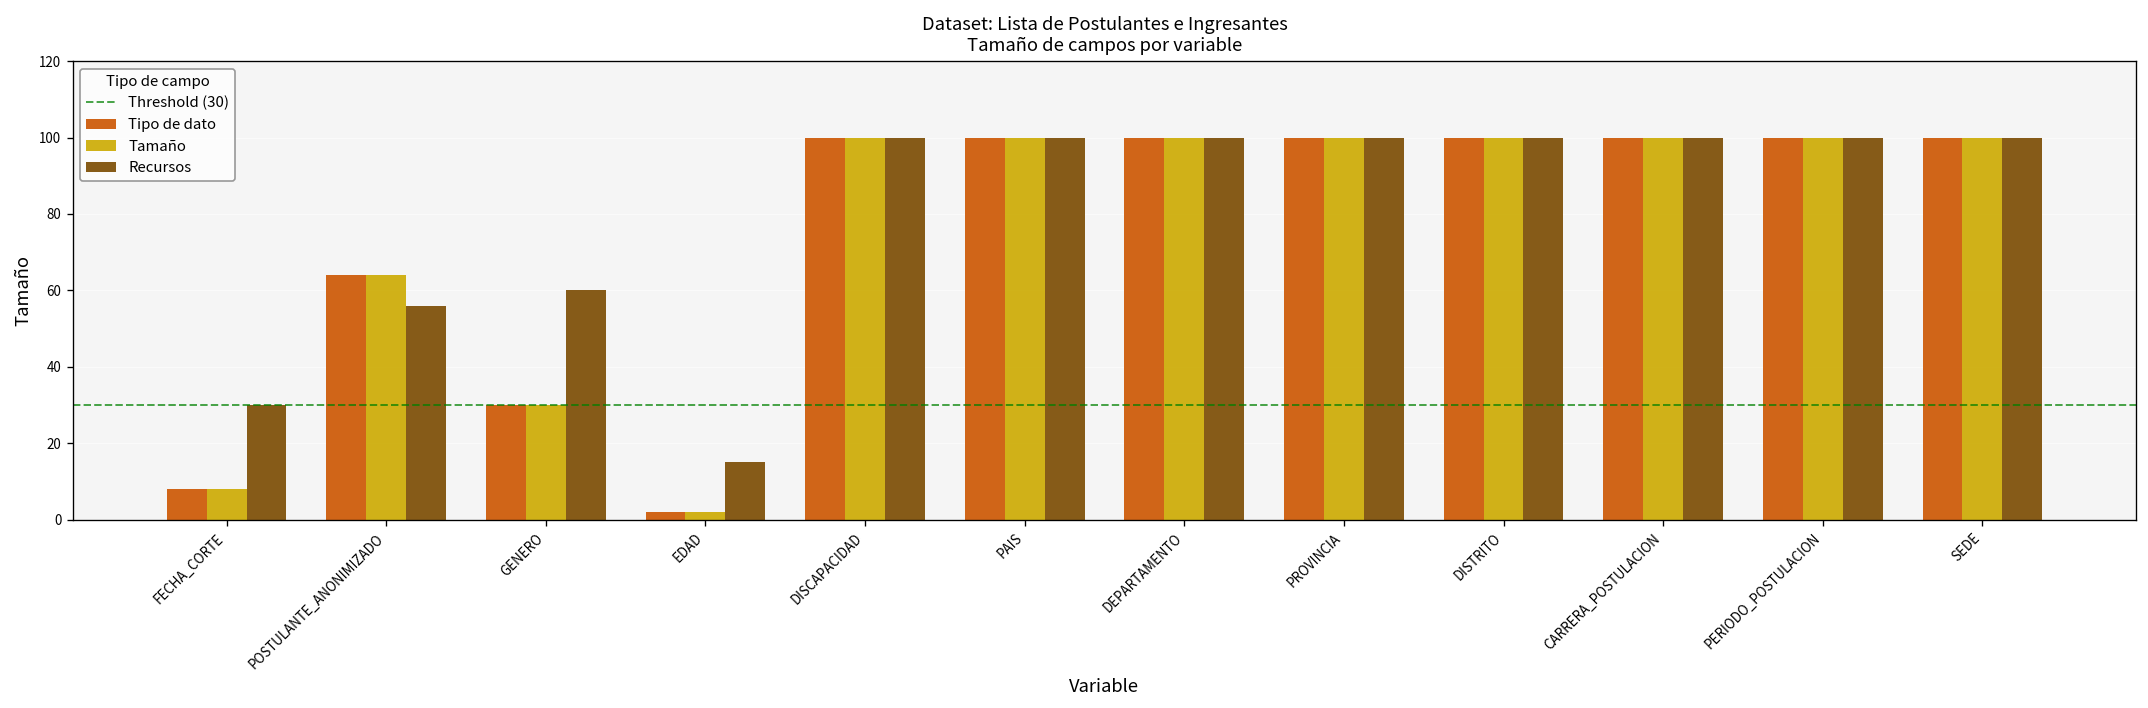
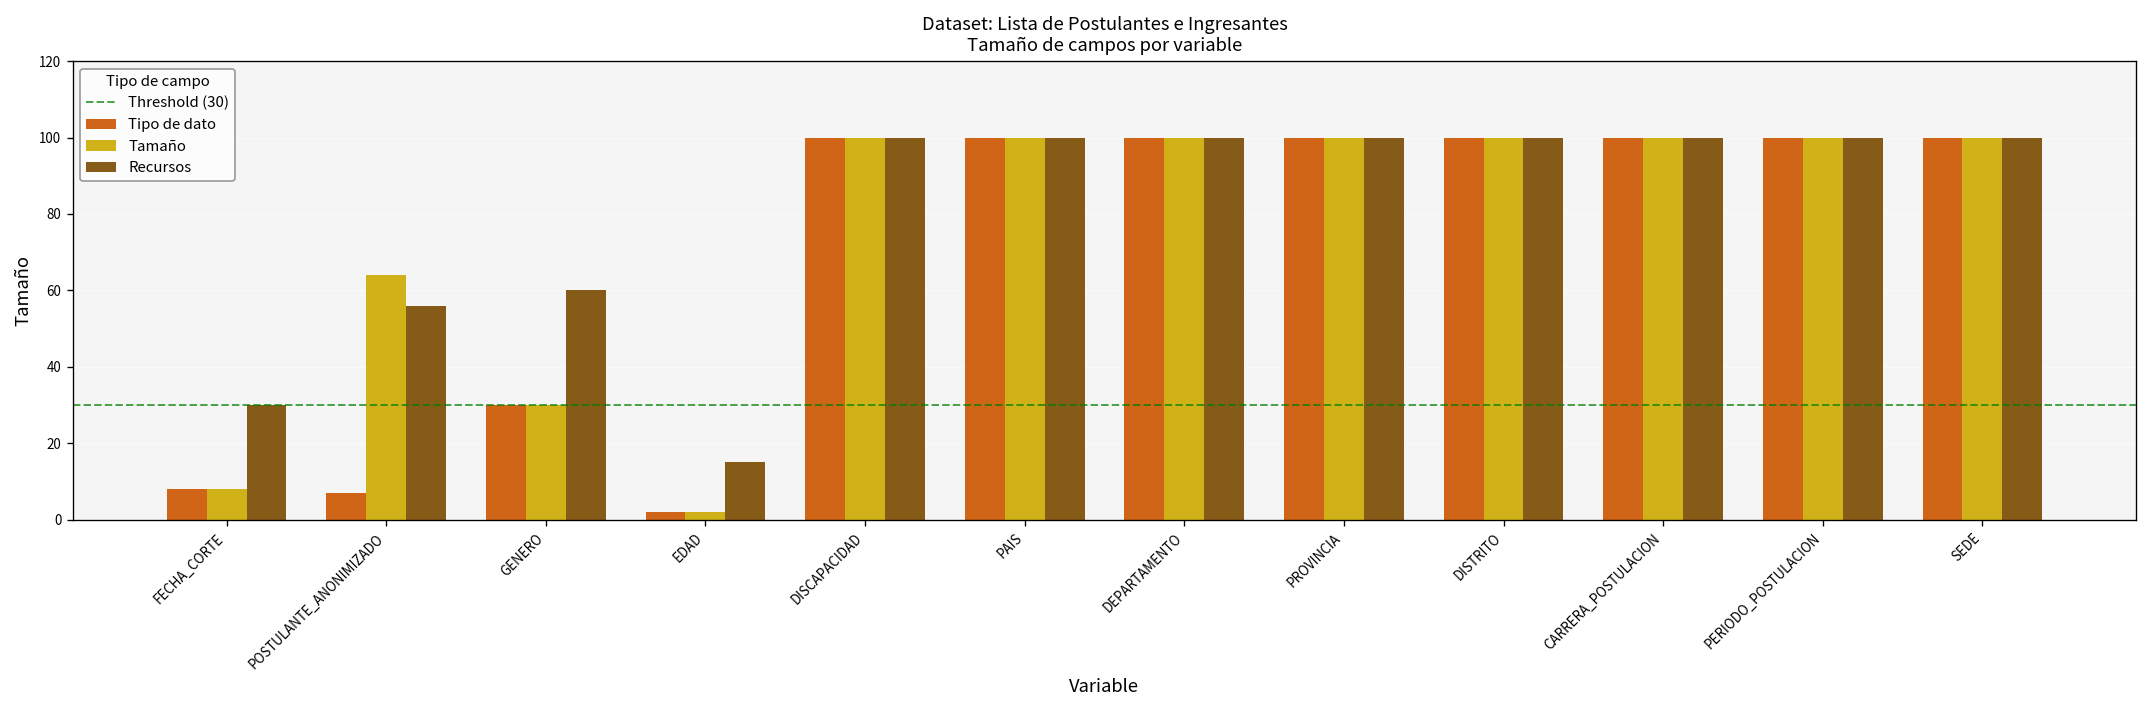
  {
    "Tipo de dato": {
      "FECHA_CORTE": 8,
-     "POSTULANTE_ANONIMIZADO": 64,
+     "POSTULANTE_ANONIMIZADO": 7,
      "GENERO": 30,
      "EDAD": 2,
      "DISCAPACIDAD": 100,
      "PAIS": 100,
      "DEPARTAMENTO": 100,
      "PROVINCIA": 100,
      "DISTRITO": 100,
      "CARRERA_POSTULACION": 100,
      "PERIODO_POSTULACION": 100,
      "SEDE": 100
    },
    "Tamaño": {
      "FECHA_CORTE": 8,
      "POSTULANTE_ANONIMIZADO": 64,
      "GENERO": 30,
      "EDAD": 2,
      "DISCAPACIDAD": 100,
      "PAIS": 100,
      "DEPARTAMENTO": 100,
      "PROVINCIA": 100,
      "DISTRITO": 100,
      "CARRERA_POSTULACION": 100,
      "PERIODO_POSTULACION": 100,
      "SEDE": 100
    },
    "Recursos": {
      "FECHA_CORTE": 30,
      "POSTULANTE_ANONIMIZADO": 56,
      "GENERO": 60,
      "EDAD": 15,
      "DISCAPACIDAD": 100,
      "PAIS": 100,
      "DEPARTAMENTO": 100,
      "PROVINCIA": 100,
      "DISTRITO": 100,
      "CARRERA_POSTULACION": 100,
      "PERIODO_POSTULACION": 100,
      "SEDE": 100
    }
  }
